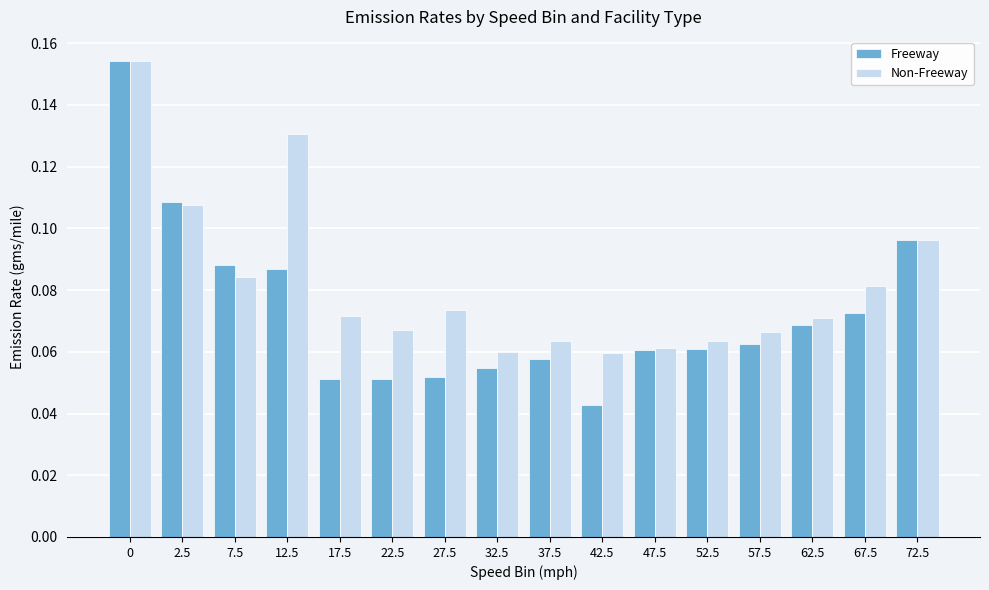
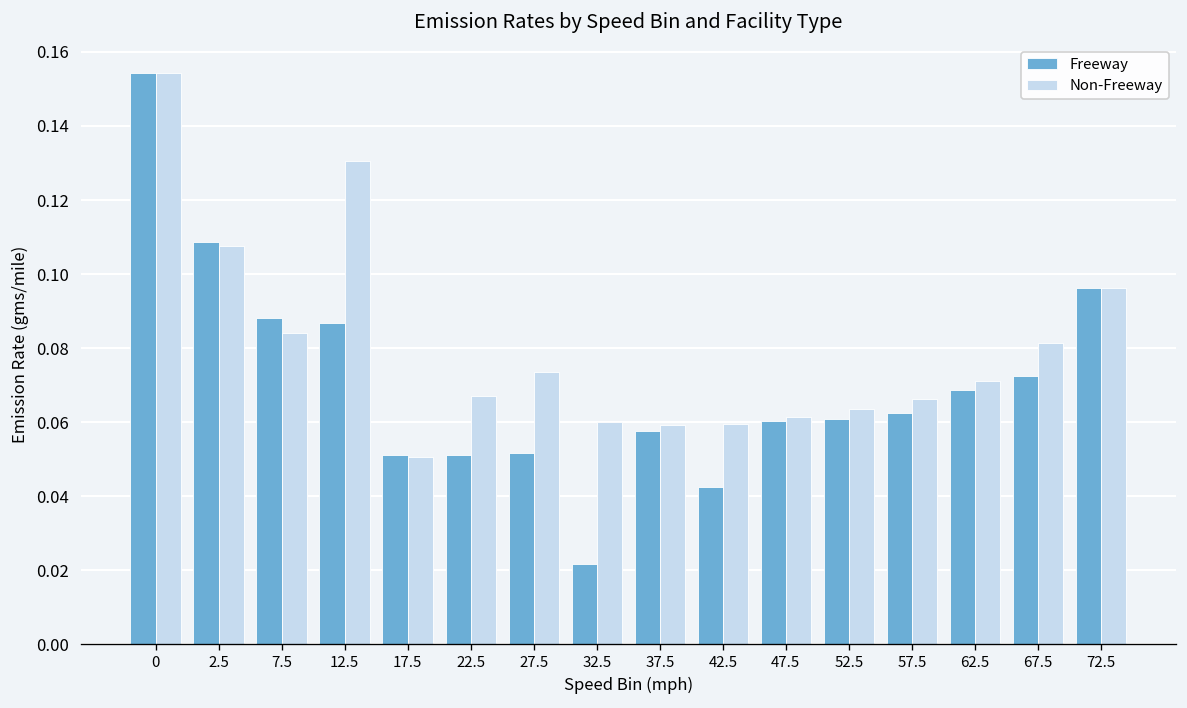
  {
    "Freeway": {
      "0": 0.154,
      "2.5": 0.109,
      "7.5": 0.088,
      "12.5": 0.087,
      "17.5": 0.051,
      "22.5": 0.051,
      "27.5": 0.052,
-     "32.5": 0.055,
+     "32.5": 0.022,
      "37.5": 0.058,
      "42.5": 0.043,
      "47.5": 0.060,
      "52.5": 0.061,
      "57.5": 0.063,
      "62.5": 0.069,
      "67.5": 0.072,
      "72.5": 0.096
    },
    "Non-Freeway": {
      "0": 0.154,
      "2.5": 0.108,
      "7.5": 0.084,
      "12.5": 0.131,
-     "17.5": 0.072,
+     "17.5": 0.051,
      "22.5": 0.067,
      "27.5": 0.074,
      "32.5": 0.060,
-     "37.5": 0.064,
+     "37.5": 0.059,
      "42.5": 0.059,
      "47.5": 0.061,
      "52.5": 0.064,
      "57.5": 0.066,
      "62.5": 0.071,
      "67.5": 0.081,
      "72.5": 0.096
    }
  }
